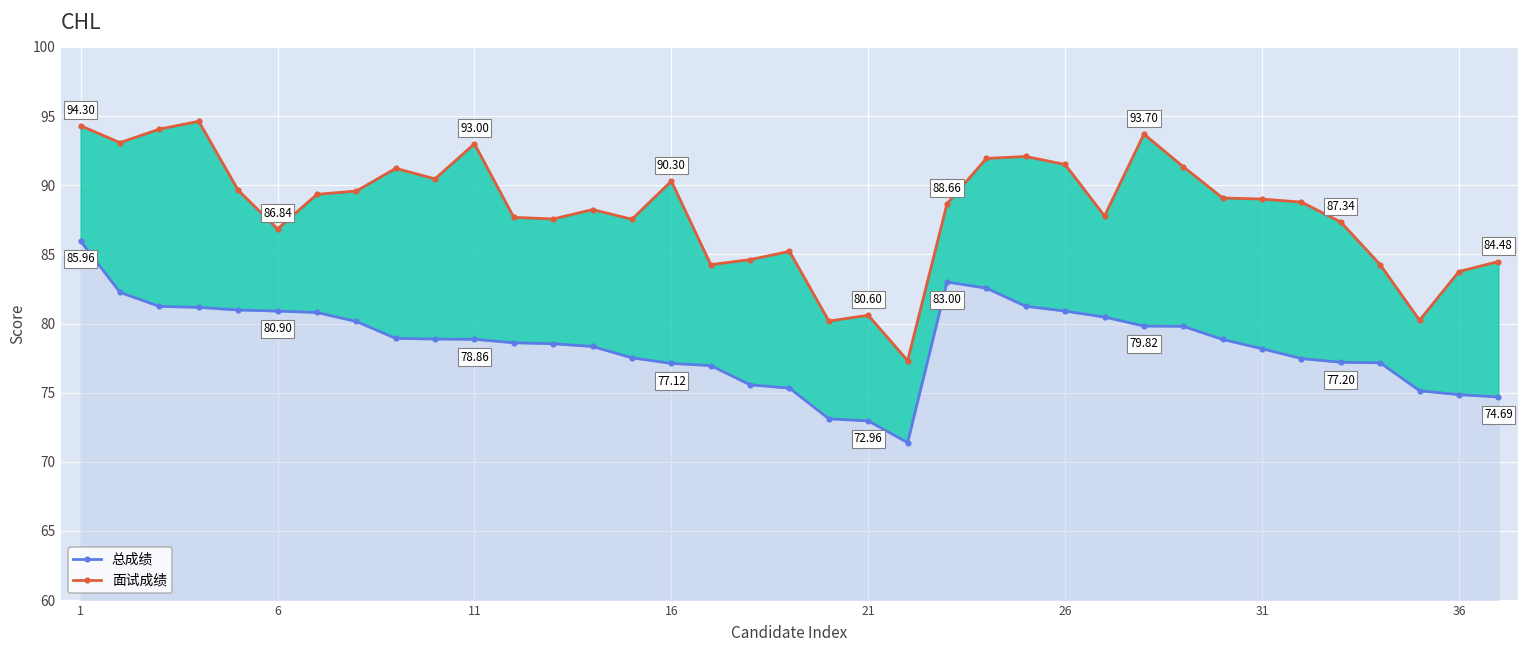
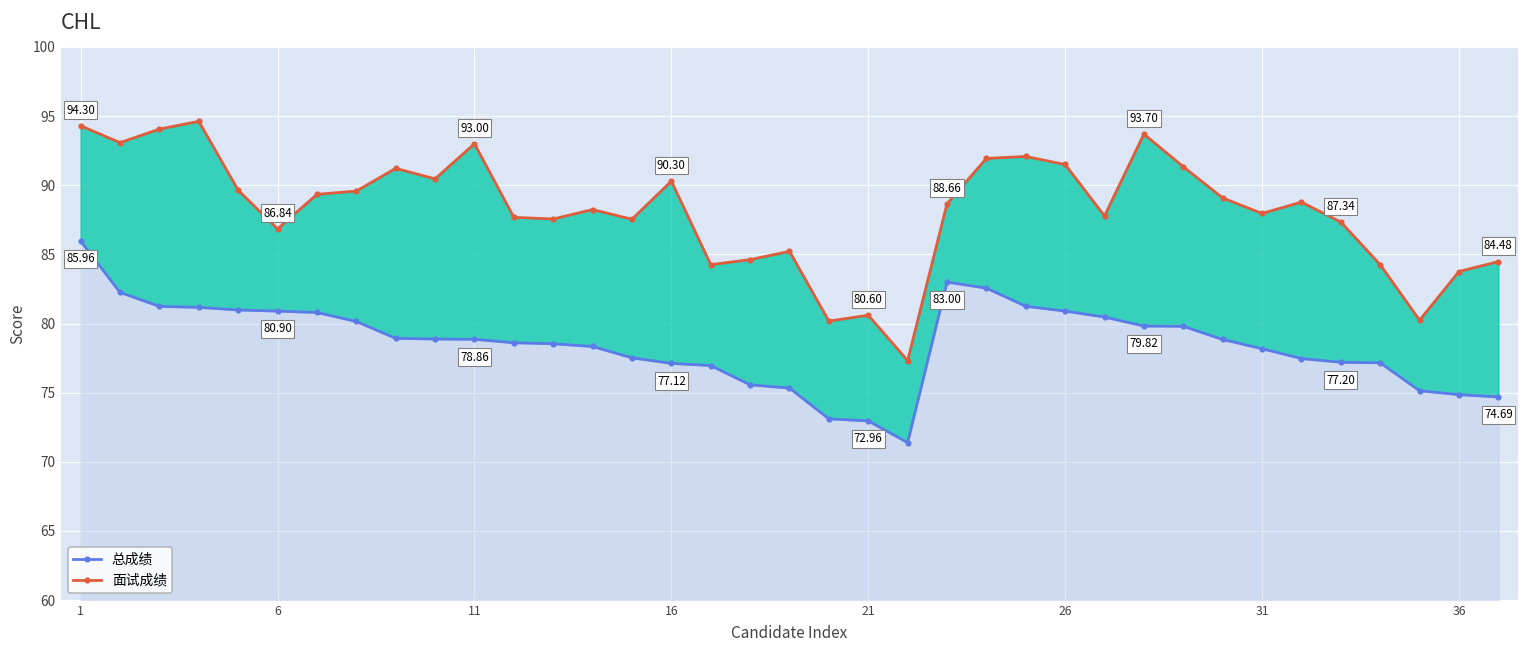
  {
    "总成绩": {
      "26": 80.9,
      "31": 78.2,
      "36": 74.9
    },
    "面试成绩": {
      "26": 91.5,
-     "31": 89.0,
+     "31": 88.0,
      "36": 83.8
    }
  }
